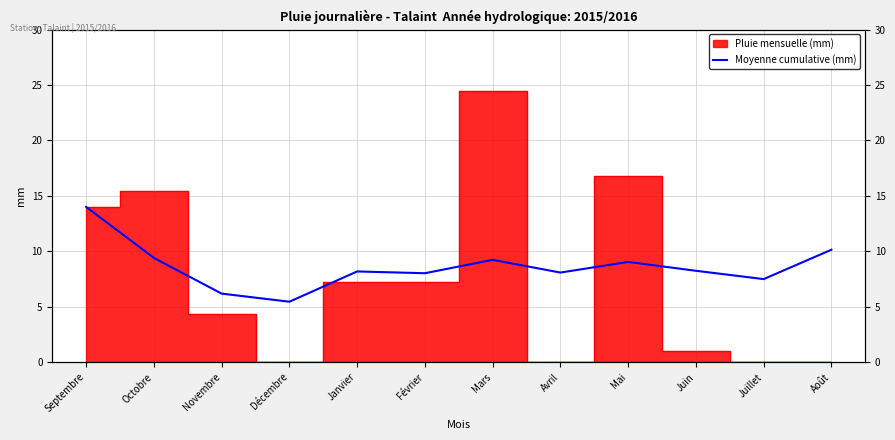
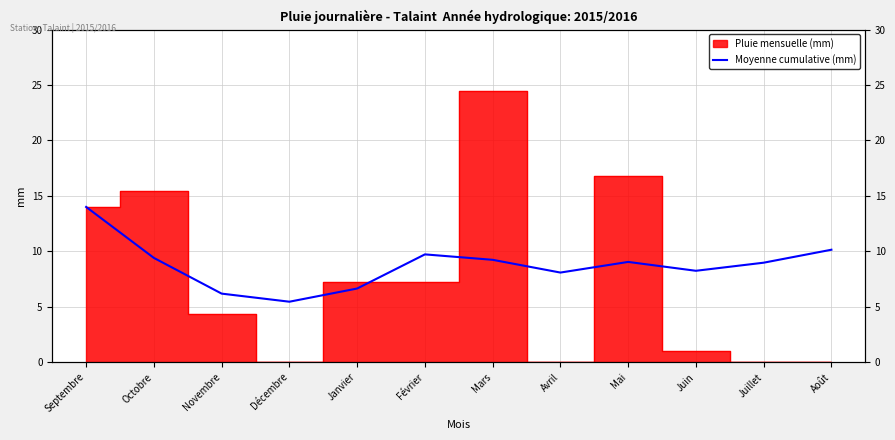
  {
    "Moyenne cumulative (mm)": {
      "Octobre": 9.4,
      "Novembre": 6.2,
      "Décembre": 5.5,
-     "Janvier": 8.2,
-     "Février": 8.0,
+     "Janvier": 6.6,
+     "Février": 9.7,
      "Mars": 9.2,
      "Avril": 8.1,
      "Mai": 9.0,
      "Juin": 8.2,
-     "Juillet": 7.5,
+     "Juillet": 9.0,
      "Août": 10.1
    }
  }
